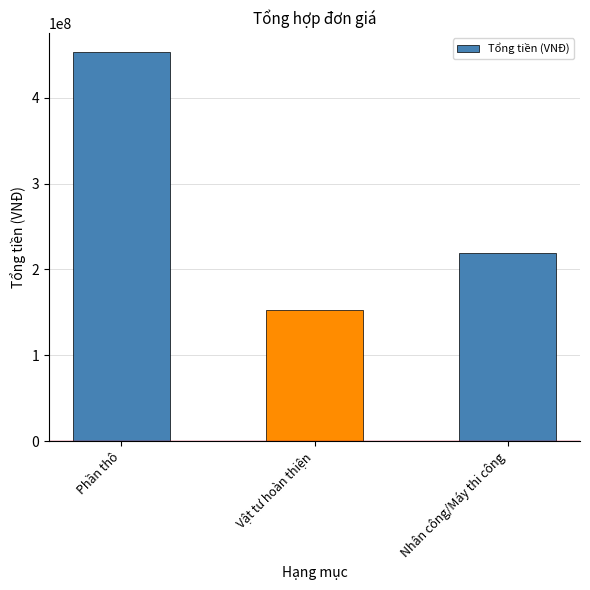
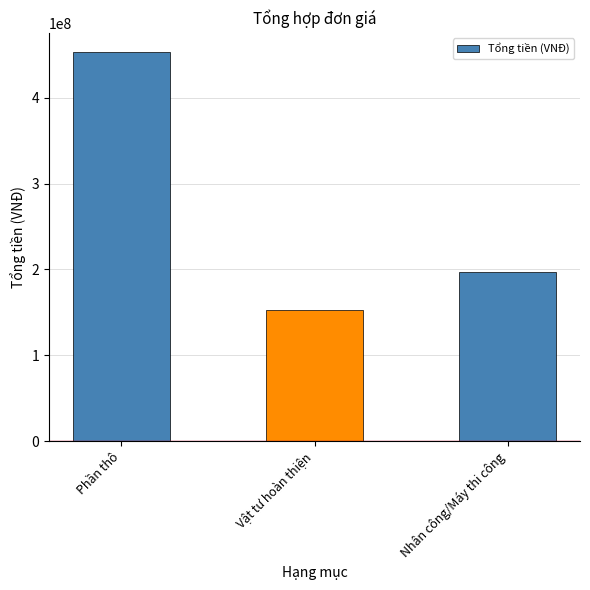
  {
    "Phần thô": 450000000,
    "Vật tư hoàn thiện": 150000000,
-   "Nhân công/Máy thi công": 220000000
+   "Nhân công/Máy thi công": 200000000
  }
